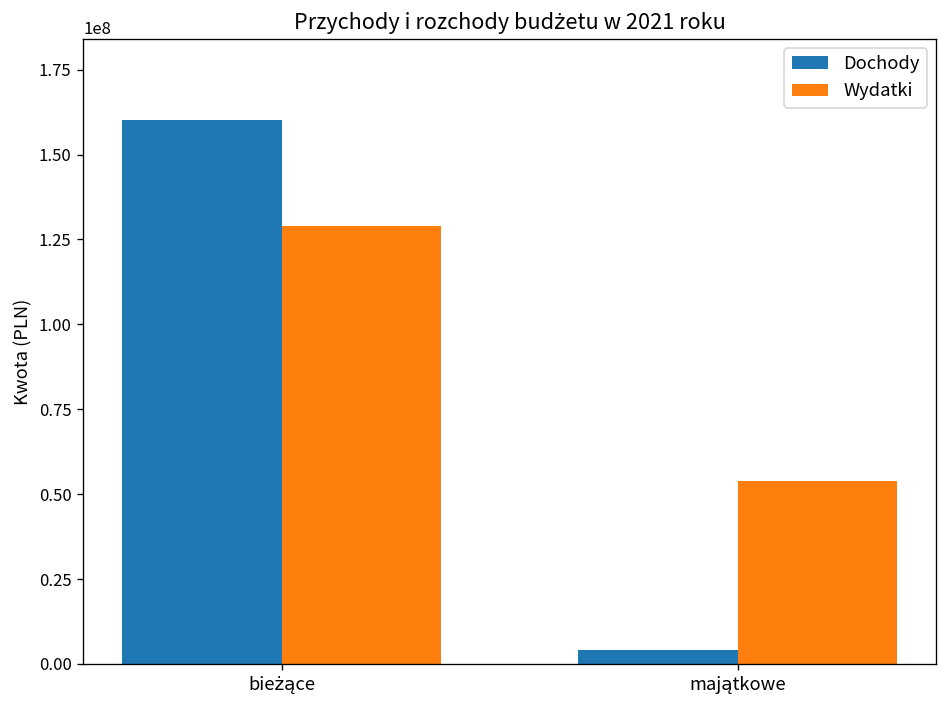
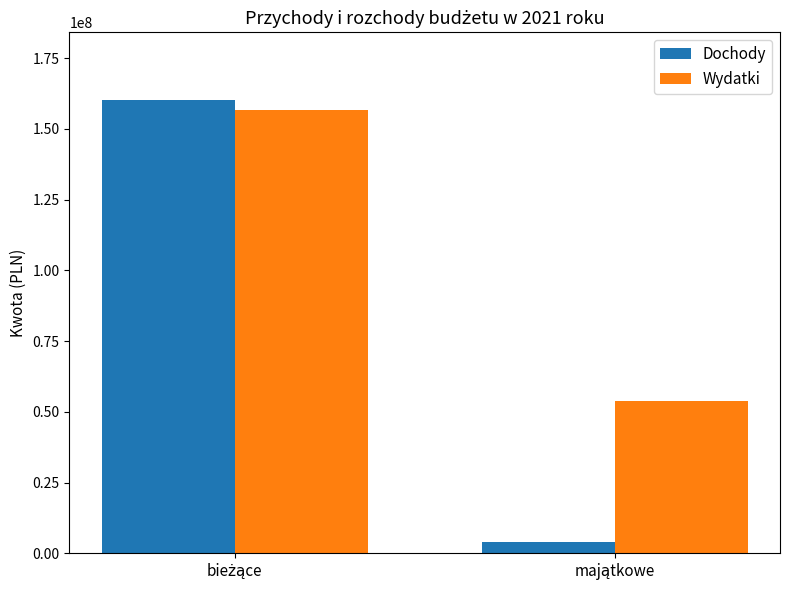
  {
    "Dochody": {
      "bieżące": 160000000,
      "majątkowe": 4000000
    },
    "Wydatki": {
-     "bieżące": 129000000,
+     "bieżące": 157000000,
      "majątkowe": 54000000
    }
  }
